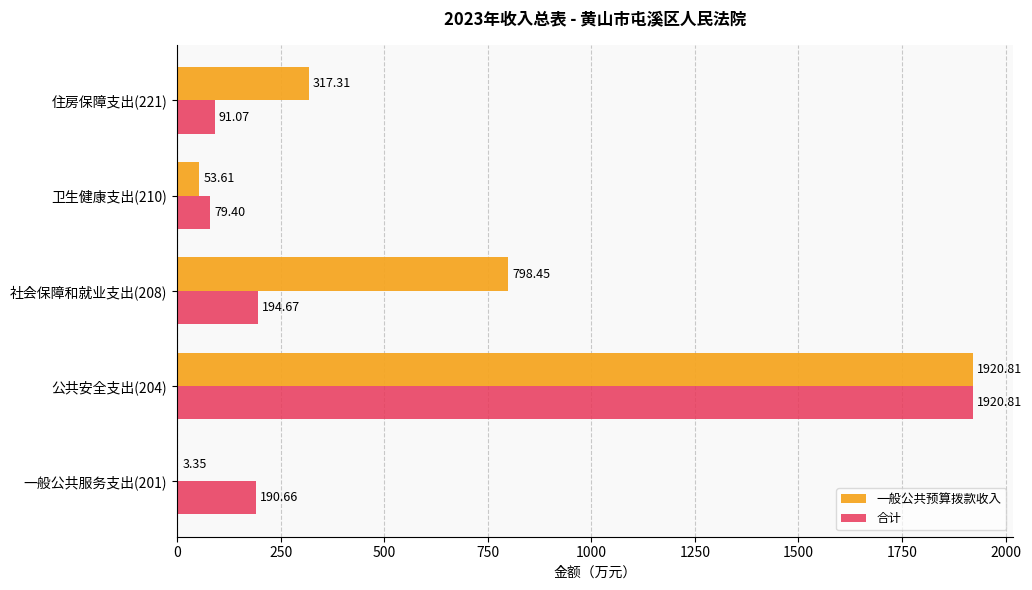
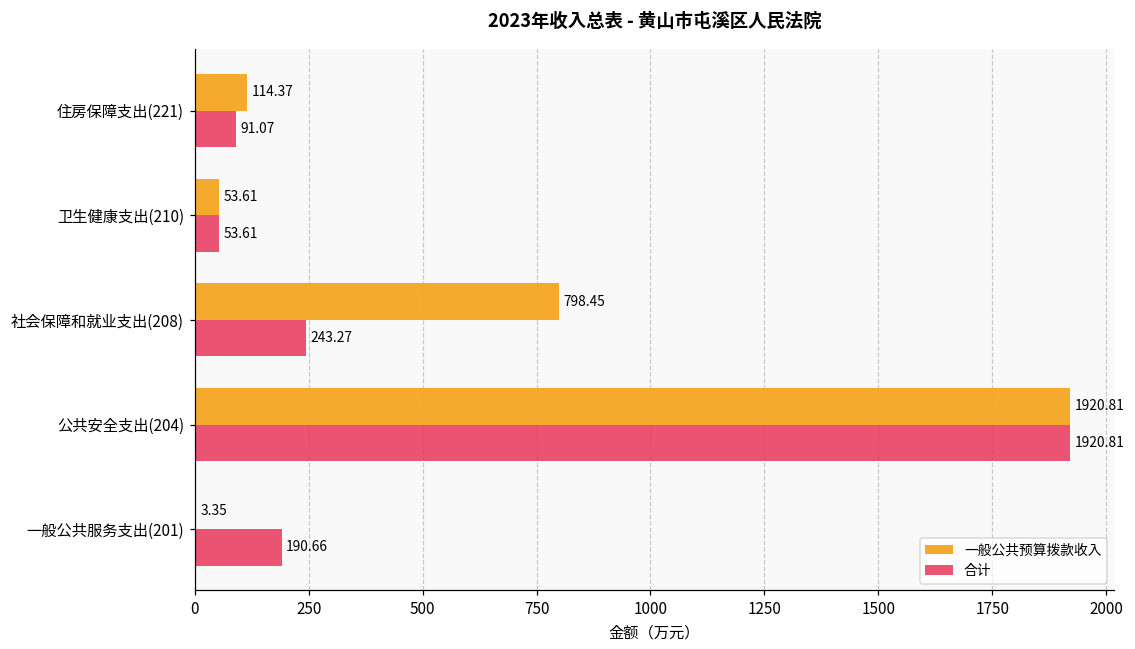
  {
    "一般公共预算拨款收入": {
-     "住房保障支出(221)": 317.31,
+     "住房保障支出(221)": 114.37,
      "卫生健康支出(210)": 53.61,
      "社会保障和就业支出(208)": 798.45,
      "公共安全支出(204)": 1920.81,
      "一般公共服务支出(201)": 3.35
    },
    "合计": {
      "住房保障支出(221)": 91.07,
-     "卫生健康支出(210)": 79.40,
-     "社会保障和就业支出(208)": 194.67,
+     "卫生健康支出(210)": 53.61,
+     "社会保障和就业支出(208)": 243.27,
      "公共安全支出(204)": 1920.81,
      "一般公共服务支出(201)": 190.66
    }
  }
